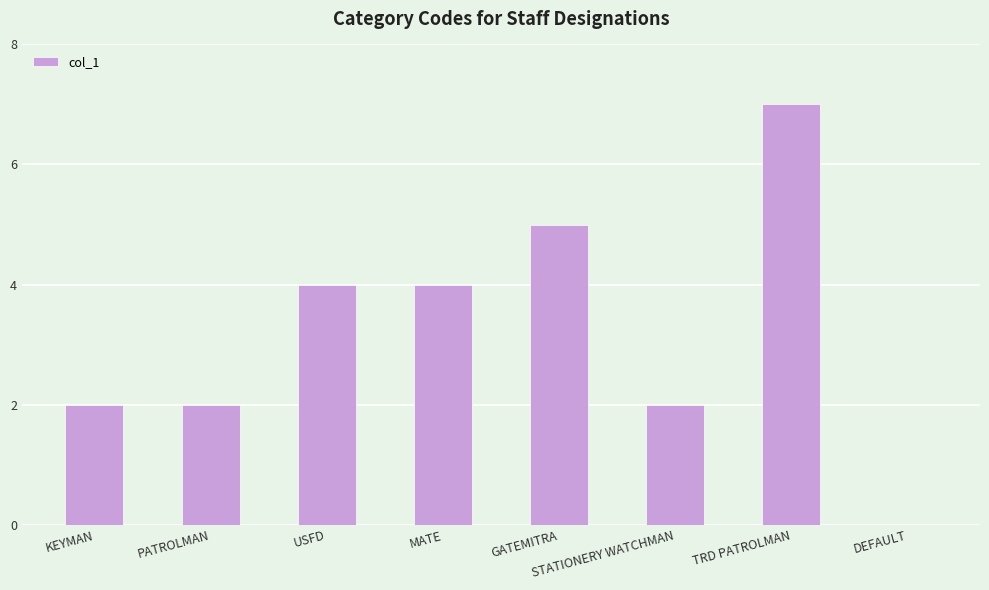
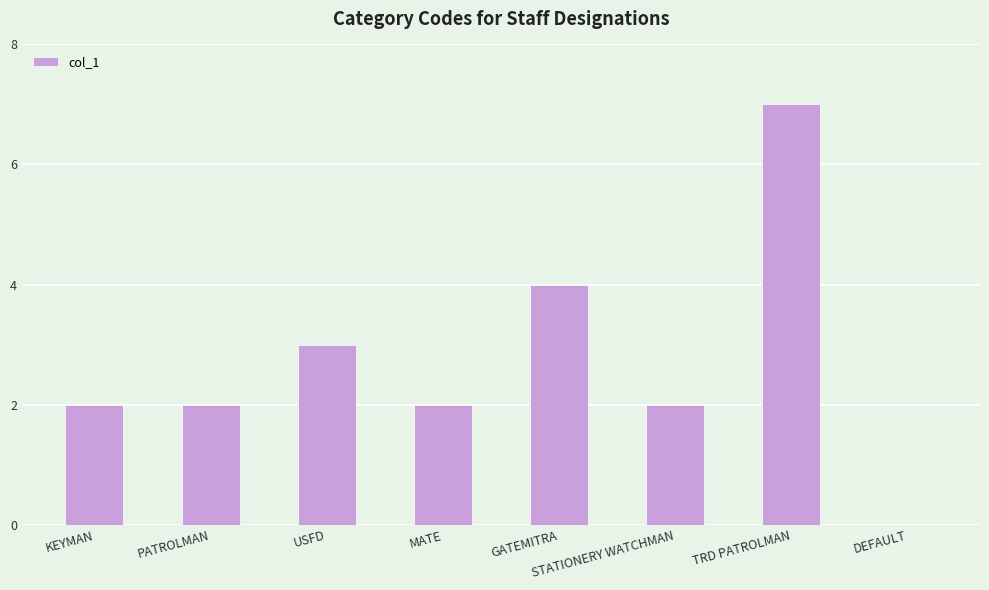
  {
    "KEYMAN": 2,
    "PATROLMAN": 2,
-   "USFD": 4,
-   "MATE": 4,
-   "GATEMITRA": 5,
+   "USFD": 3,
+   "MATE": 2,
+   "GATEMITRA": 4,
    "STATIONERY WATCHMAN": 2,
    "TRD PATROLMAN": 7,
    "DEFAULT": 0
  }
